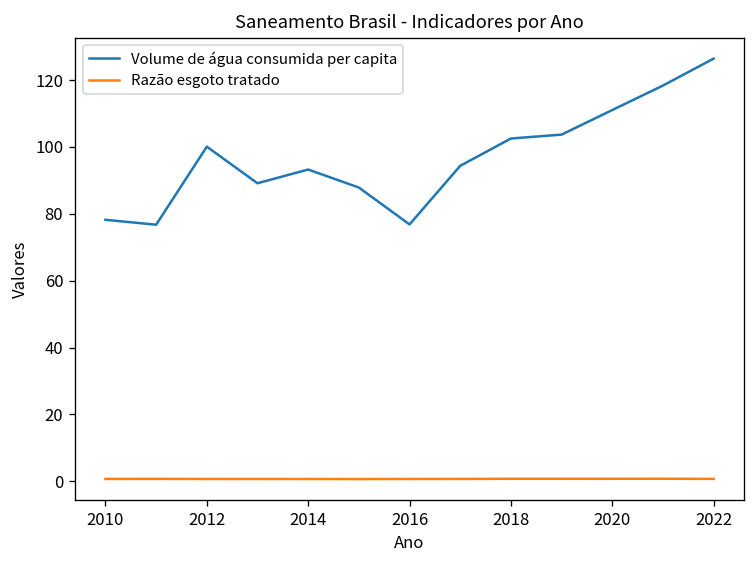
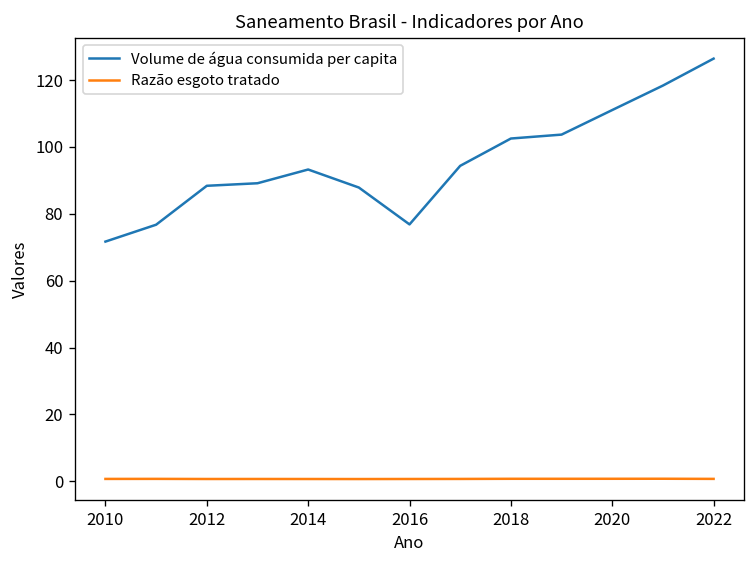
  {
    "Volume de água consumida per capita": {
-     "2010": 78,
-     "2012": 100,
+     "2010": 72,
+     "2012": 88,
      "2014": 93,
      "2016": 77,
      "2018": 103,
      "2020": 111,
      "2022": 126
    },
    "Razão esgoto tratado": {
      "2010": 1,
      "2012": 1,
      "2014": 1,
      "2016": 1,
      "2018": 1,
      "2020": 1,
      "2022": 1
    }
  }
